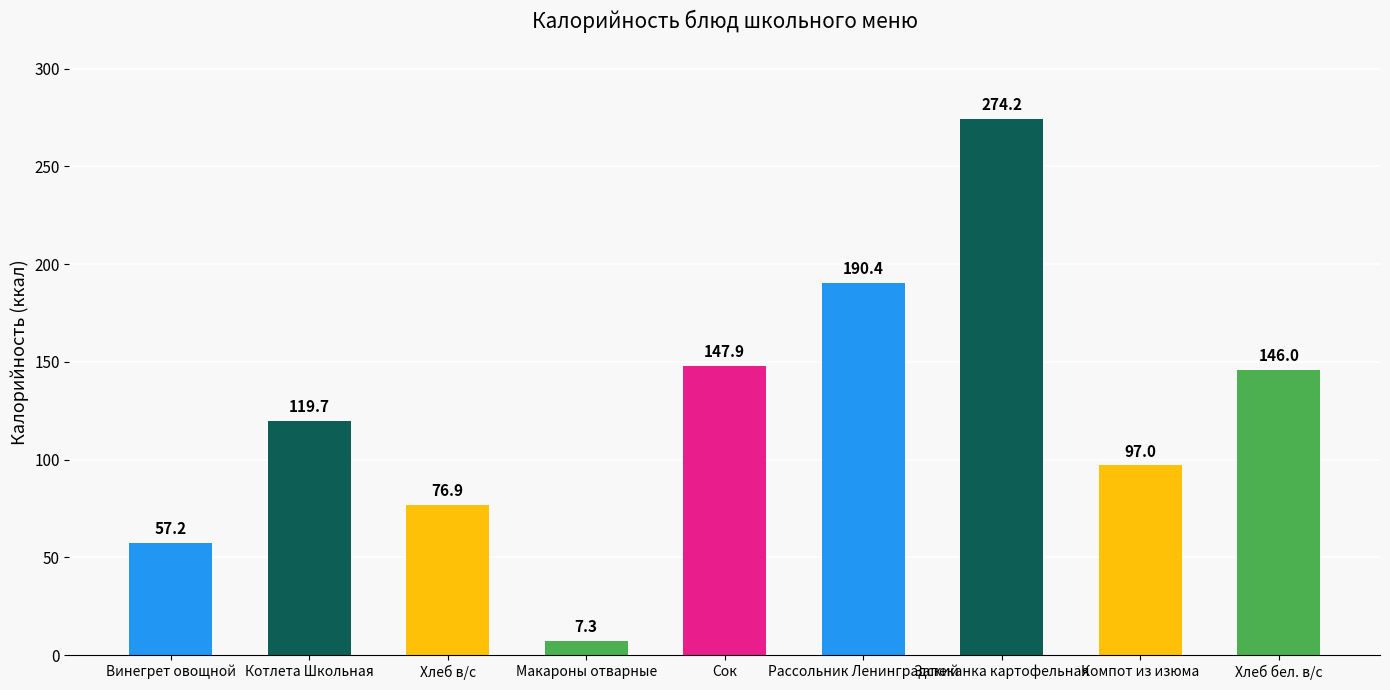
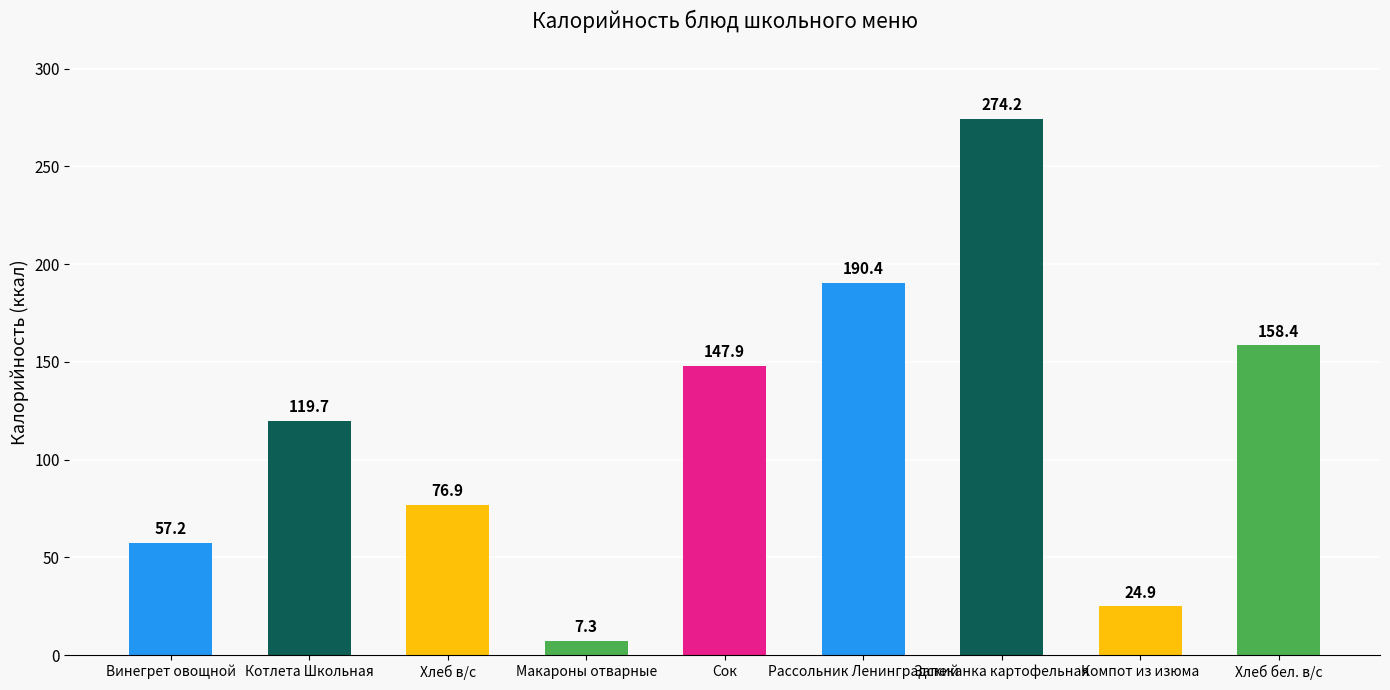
  {
    "Винегрет овощной": 57.2,
    "Котлета Школьная": 119.7,
    "Хлеб в/с": 76.9,
    "Макароны отварные": 7.3,
    "Сок": 147.9,
-   "Компот из изюма": 97.0,
-   "Хлеб бел. в/с": 146.0
+   "Компот из изюма": 24.9,
+   "Хлеб бел. в/с": 158.4
  }
